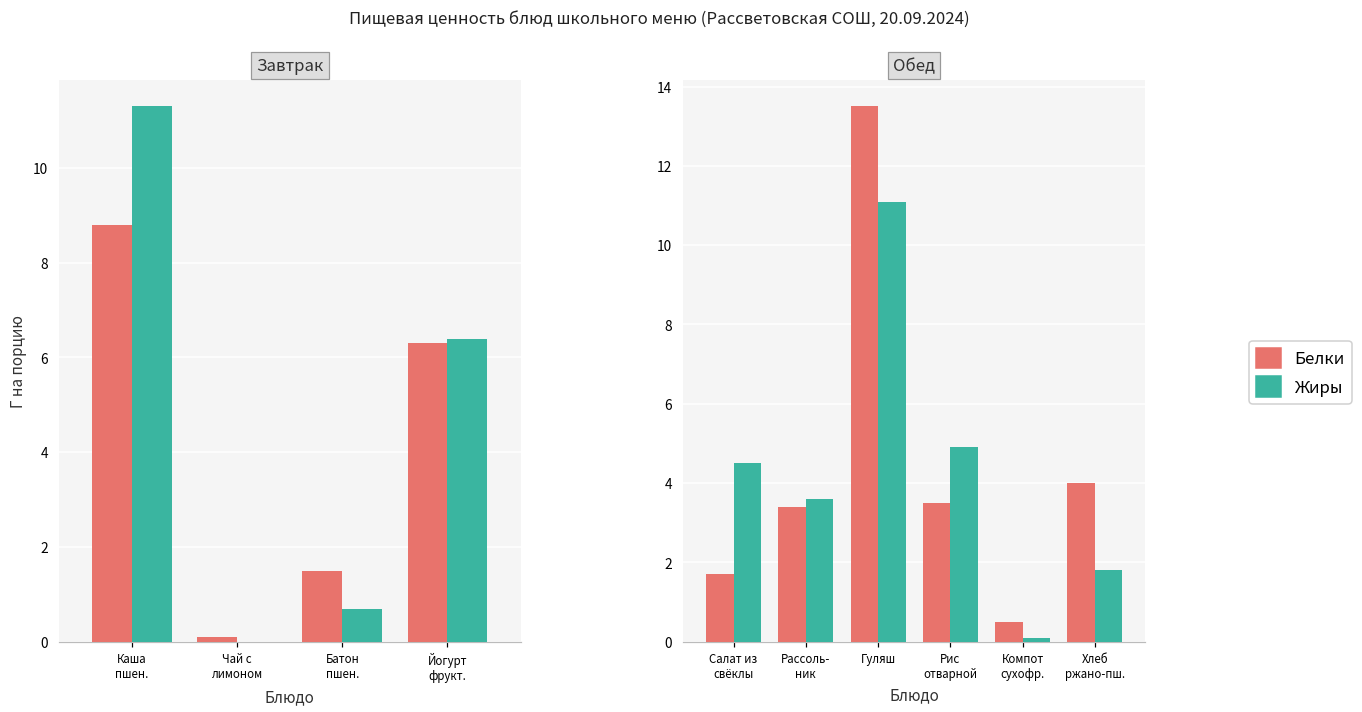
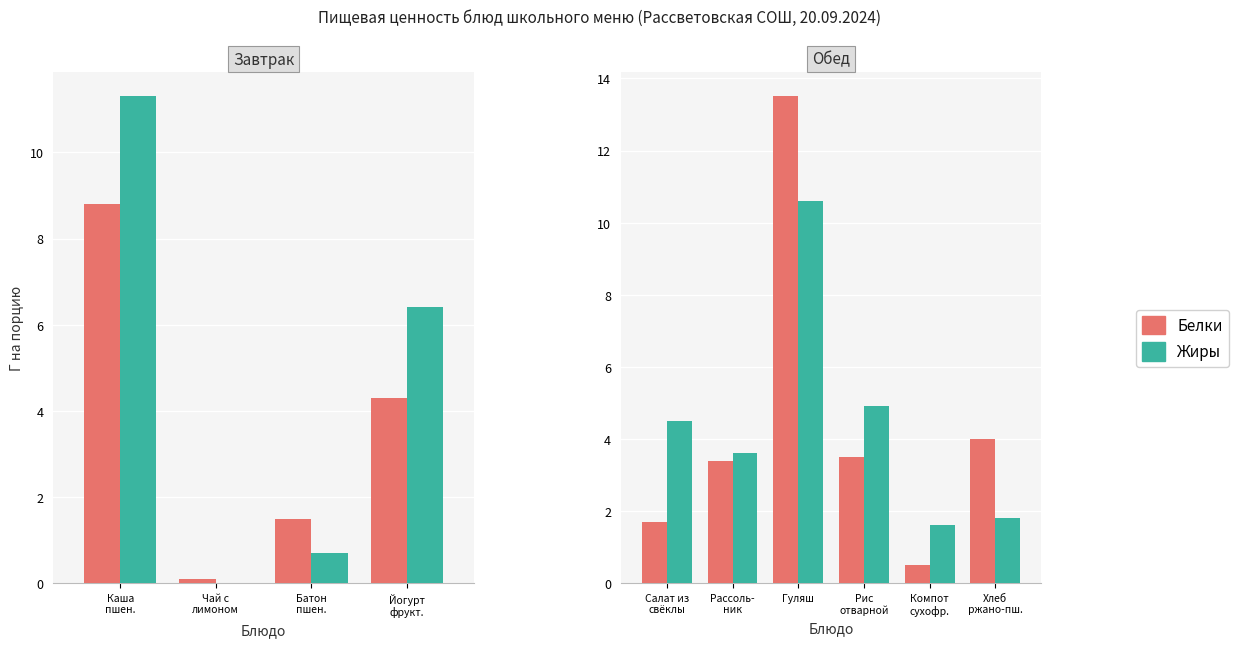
  {
    "Завтрак": {
      "Белки": {
        "Каша пшен.": 8.8,
        "Чай с лимоном": 0.1,
        "Батон пшен.": 1.5,
-       "Йогурт фрукт.": 6.3
+       "Йогурт фрукт.": 4.3
      },
      "Жиры": {
        "Каша пшен.": 11.3,
        "Чай с лимоном": 0.0,
        "Батон пшен.": 0.7,
        "Йогурт фрукт.": 6.4
      }
    },
    "Обед": {
      "Белки": {
        "Салат из свёклы": 1.7,
        "Рассоль- ник": 3.4,
        "Гуляш": 13.5,
        "Рис отварной": 3.5,
        "Компот сухофр.": 0.5,
        "Хлеб ржано-пш.": 4.0
      },
      "Жиры": {
        "Салат из свёклы": 4.5,
        "Рассоль- ник": 3.6,
-       "Гуляш": 11.1,
+       "Гуляш": 10.6,
        "Рис отварной": 4.9,
-       "Компот сухофр.": 0.1,
+       "Компот сухофр.": 1.6,
        "Хлеб ржано-пш.": 1.8
      }
    }
  }
